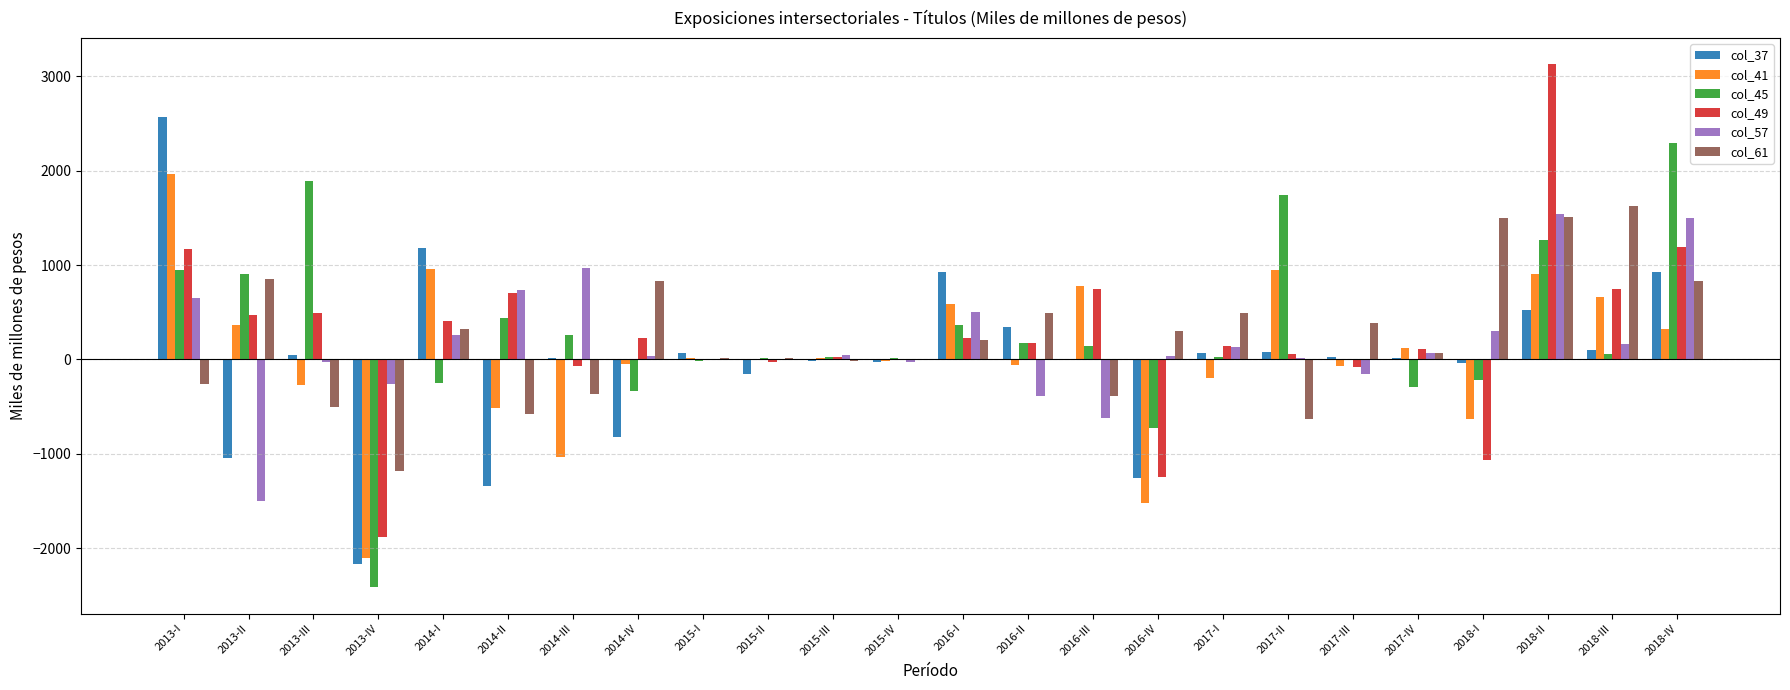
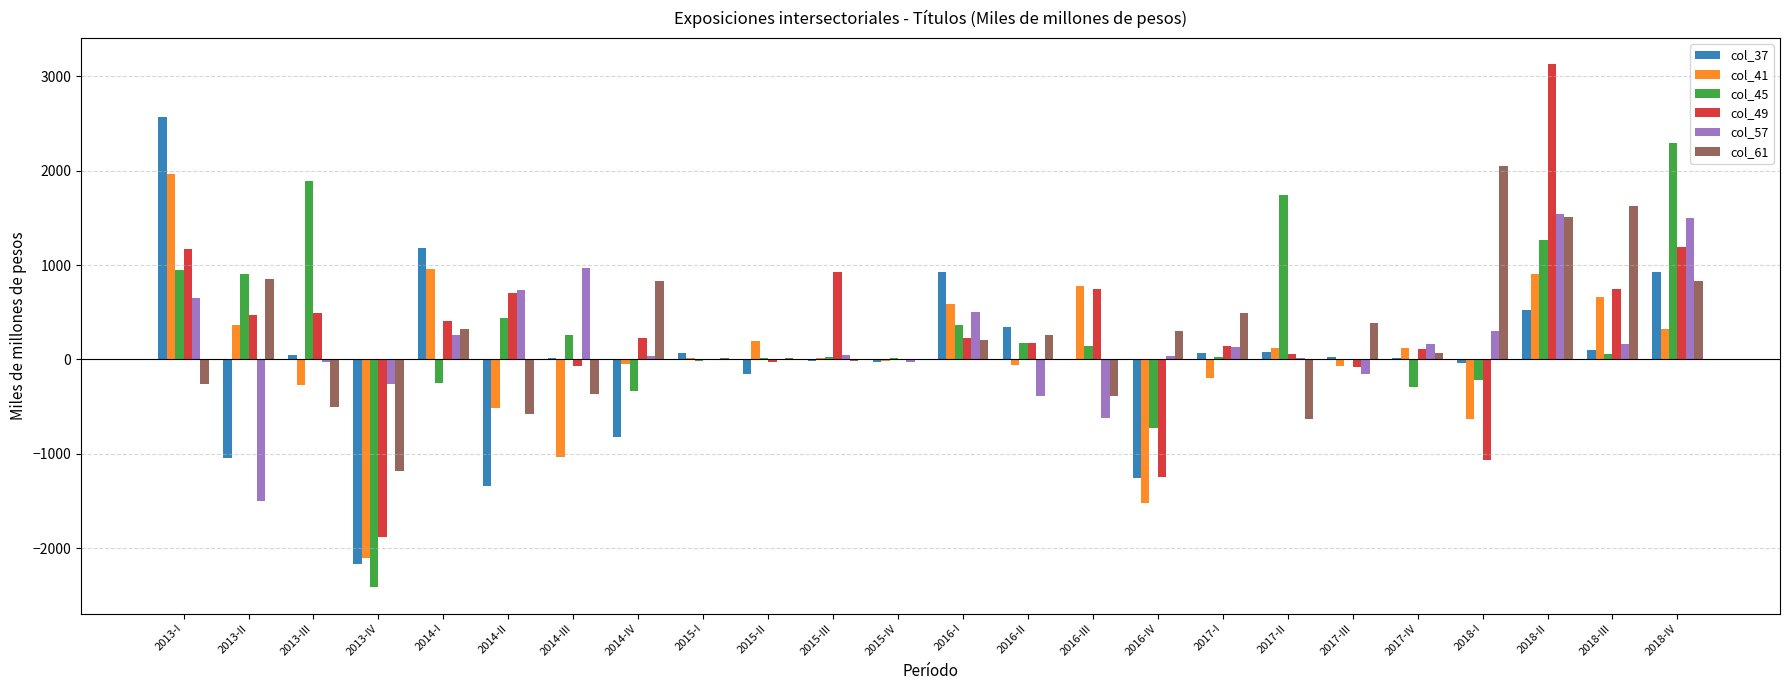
  {
    "col_37": {
      "2013-I": 2600,
      "2013-II": -1000,
      "2013-III": 0,
      "2013-IV": -2200,
      "2014-I": 1200,
      "2014-II": -1300,
      "2014-IV": -800,
      "2015-I": 100,
      "2015-II": -200,
      "2016-I": 900,
      "2016-II": 300,
      "2016-IV": -1300,
      "2017-I": 100,
      "2017-II": 100,
      "2017-III": 0,
      "2018-I": 0,
      "2018-II": 500,
      "2018-III": 100,
      "2018-IV": 900
    },
    "col_41": {
      "2013-I": 2000,
      "2013-II": 400,
      "2013-III": -300,
      "2013-IV": -2100,
      "2014-I": 1000,
      "2014-II": -500,
      "2014-III": -1000,
      "2014-IV": 0,
-     "2015-II": 0,
+     "2015-II": 200,
      "2016-I": 600,
      "2016-II": -100,
      "2016-III": 800,
      "2016-IV": -1500,
      "2017-I": -200,
-     "2017-II": 900,
+     "2017-II": 100,
      "2017-III": -100,
      "2017-IV": 100,
      "2018-I": -600,
      "2018-II": 900,
      "2018-III": 700,
      "2018-IV": 300
    },
    "col_45": {
      "2013-I": 1000,
      "2013-II": 900,
      "2013-III": 1900,
      "2013-IV": -2400,
      "2014-I": -300,
      "2014-II": 400,
      "2014-III": 300,
      "2014-IV": -300,
      "2016-I": 400,
      "2016-II": 200,
      "2016-III": 100,
      "2016-IV": -700,
      "2017-II": 1700,
      "2017-IV": -300,
      "2018-I": -200,
      "2018-II": 1300,
      "2018-III": 100,
      "2018-IV": 2300
    },
    "col_49": {
      "2013-I": 1200,
      "2013-II": 500,
      "2013-III": 500,
      "2013-IV": -1900,
      "2014-I": 400,
      "2014-II": 700,
      "2014-III": -100,
      "2014-IV": 200,
-     "2015-III": 0,
+     "2015-III": 900,
      "2016-I": 200,
      "2016-II": 200,
      "2016-III": 700,
      "2016-IV": -1200,
      "2017-I": 100,
      "2017-II": 100,
      "2017-III": -100,
      "2017-IV": 100,
      "2018-I": -1100,
      "2018-II": 3100,
      "2018-III": 700,
      "2018-IV": 1200
    },
    "col_57": {
      "2013-I": 600,
      "2013-II": -1500,
      "2013-III": 0,
      "2013-IV": -300,
      "2014-I": 300,
      "2014-II": 700,
      "2014-III": 1000,
      "2014-IV": 0,
      "2015-III": 0,
      "2015-IV": 0,
      "2016-I": 500,
      "2016-II": -400,
      "2016-III": -600,
      "2016-IV": 0,
      "2017-I": 100,
      "2017-III": -200,
-     "2017-IV": 100,
+     "2017-IV": 200,
      "2018-I": 300,
      "2018-II": 1500,
      "2018-III": 200,
      "2018-IV": 1500
    },
    "col_61": {
      "2013-I": -300,
      "2013-II": 900,
      "2013-III": -500,
      "2013-IV": -1200,
      "2014-I": 300,
      "2014-II": -600,
      "2014-III": -400,
      "2014-IV": 800,
      "2016-I": 200,
-     "2016-II": 500,
+     "2016-II": 300,
      "2016-III": -400,
      "2016-IV": 300,
      "2017-I": 500,
      "2017-II": -600,
      "2017-III": 400,
      "2017-IV": 100,
-     "2018-I": 1500,
+     "2018-I": 2100,
      "2018-II": 1500,
      "2018-III": 1600,
      "2018-IV": 800
    }
  }
